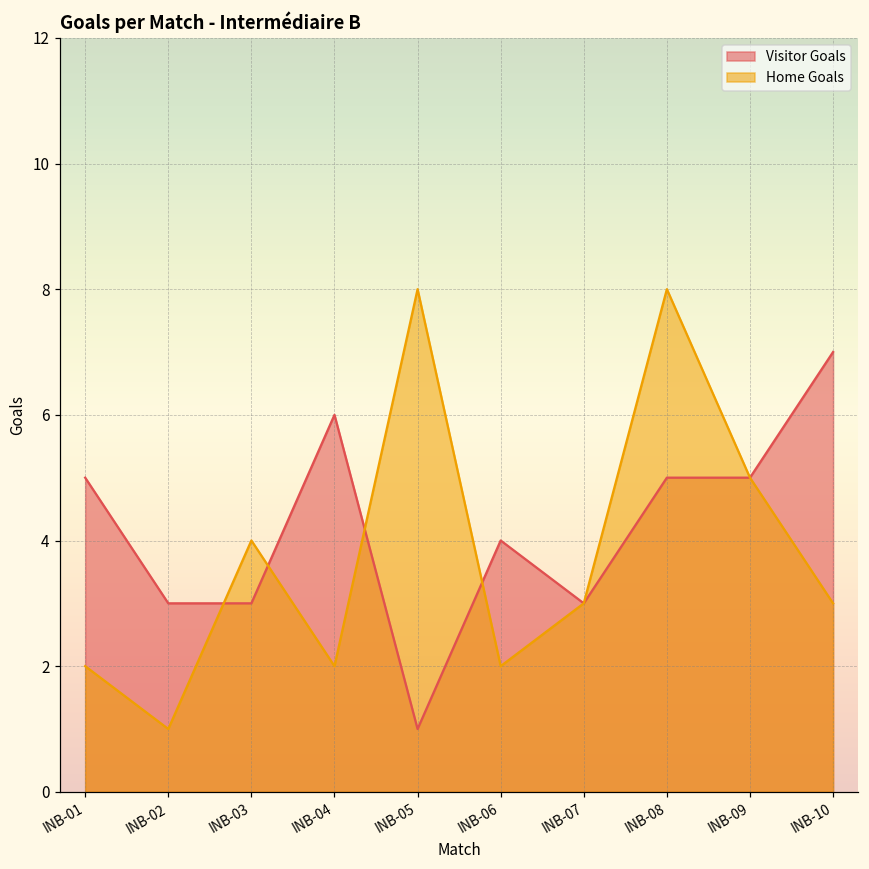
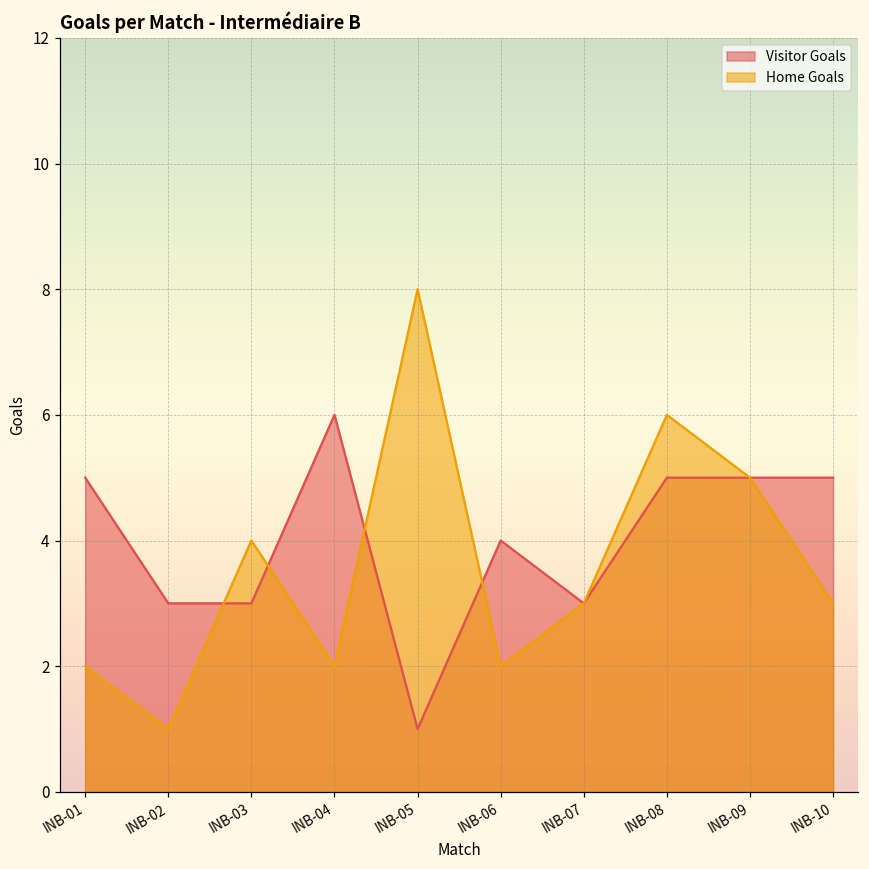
  {
    "Visitor Goals": {
      "INB-01": 5,
      "INB-02": 3,
      "INB-03": 3,
      "INB-04": 6,
      "INB-05": 1,
      "INB-06": 4,
      "INB-08": 5,
-     "INB-10": 7
+     "INB-10": 5
    },
    "Home Goals": {
      "INB-01": 2,
      "INB-02": 1,
      "INB-03": 4,
      "INB-04": 2,
      "INB-05": 8,
      "INB-06": 2,
-     "INB-08": 8,
+     "INB-08": 6,
      "INB-10": 3
    }
  }
